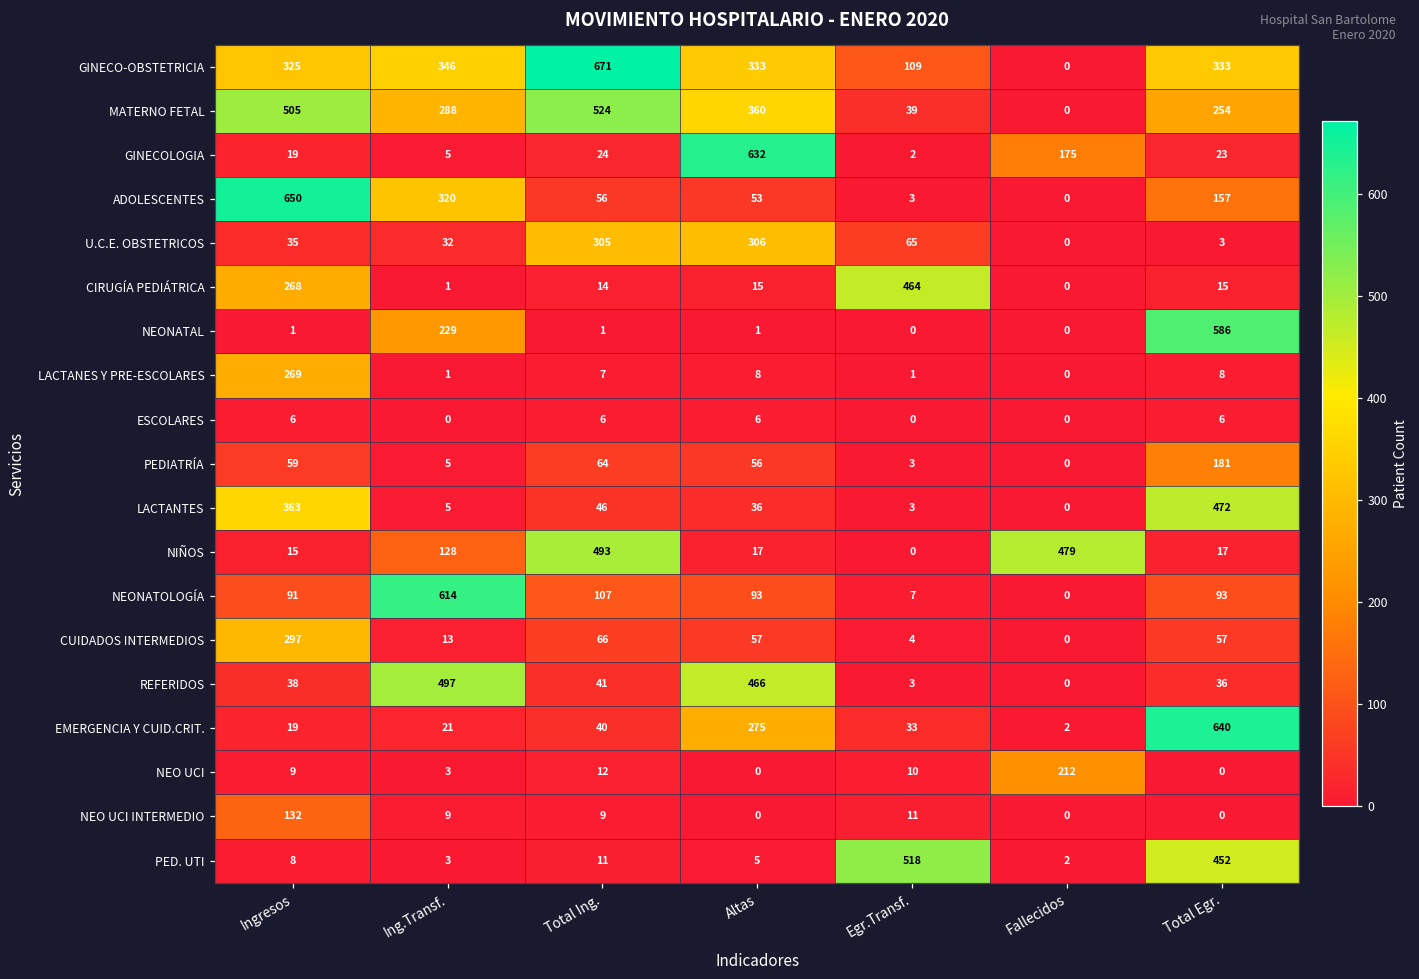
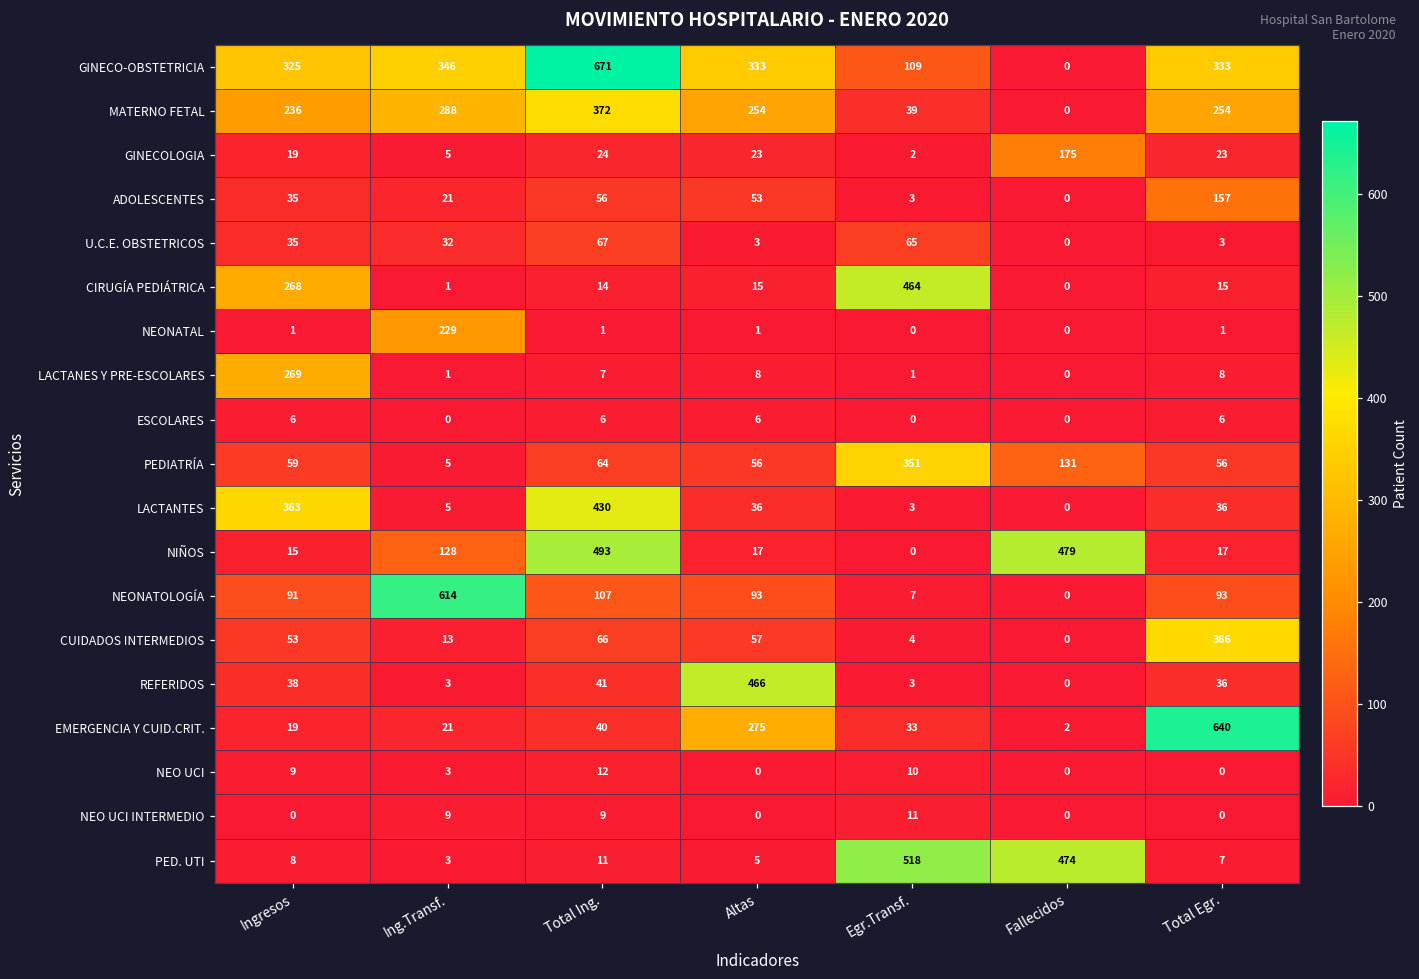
  {
    "GINECO-OBSTETRICIA": {
      "Ingresos": 325,
      "Ing.Transf.": 346,
      "Total Ing.": 671,
      "Altas": 333,
      "Egr.Transf.": 109,
      "Fallecidos": 0,
      "Total Egr.": 333
    },
    "MATERNO FETAL": {
-     "Ingresos": 505,
+     "Ingresos": 236,
      "Ing.Transf.": 288,
-     "Total Ing.": 524,
-     "Altas": 360,
+     "Total Ing.": 372,
+     "Altas": 254,
      "Egr.Transf.": 39,
      "Fallecidos": 0,
      "Total Egr.": 254
    },
    "GINECOLOGIA": {
      "Ingresos": 19,
      "Ing.Transf.": 5,
      "Total Ing.": 24,
-     "Altas": 632,
+     "Altas": 23,
      "Egr.Transf.": 2,
      "Fallecidos": 175,
      "Total Egr.": 23
    },
    "ADOLESCENTES": {
-     "Ingresos": 650,
-     "Ing.Transf.": 320,
+     "Ingresos": 35,
+     "Ing.Transf.": 21,
      "Total Ing.": 56,
      "Altas": 53,
      "Egr.Transf.": 3,
      "Fallecidos": 0,
      "Total Egr.": 157
    },
    "U.C.E. OBSTETRICOS": {
      "Ingresos": 35,
      "Ing.Transf.": 32,
-     "Total Ing.": 305,
-     "Altas": 306,
+     "Total Ing.": 67,
+     "Altas": 3,
      "Egr.Transf.": 65,
      "Fallecidos": 0,
      "Total Egr.": 3
    },
    "CIRUGÍA PEDIÁTRICA": {
      "Ingresos": 268,
      "Ing.Transf.": 1,
      "Total Ing.": 14,
      "Altas": 15,
      "Egr.Transf.": 464,
      "Fallecidos": 0,
      "Total Egr.": 15
    },
    "NEONATAL": {
      "Ingresos": 1,
      "Ing.Transf.": 229,
      "Total Ing.": 1,
      "Altas": 1,
      "Egr.Transf.": 0,
      "Fallecidos": 0,
-     "Total Egr.": 586
+     "Total Egr.": 1
    },
    "LACTANES Y PRE-ESCOLARES": {
      "Ingresos": 269,
      "Ing.Transf.": 1,
      "Total Ing.": 7,
      "Altas": 8,
      "Egr.Transf.": 1,
      "Fallecidos": 0,
      "Total Egr.": 8
    },
    "ESCOLARES": {
      "Ingresos": 6,
      "Ing.Transf.": 0,
      "Total Ing.": 6,
      "Altas": 6,
      "Egr.Transf.": 0,
      "Fallecidos": 0,
      "Total Egr.": 6
    },
    "PEDIATRÍA": {
      "Ingresos": 59,
      "Ing.Transf.": 5,
      "Total Ing.": 64,
      "Altas": 56,
-     "Egr.Transf.": 3,
-     "Fallecidos": 0,
-     "Total Egr.": 181
+     "Egr.Transf.": 351,
+     "Fallecidos": 131,
+     "Total Egr.": 56
    },
    "LACTANTES": {
      "Ingresos": 363,
      "Ing.Transf.": 5,
-     "Total Ing.": 46,
+     "Total Ing.": 430,
      "Altas": 36,
      "Egr.Transf.": 3,
      "Fallecidos": 0,
-     "Total Egr.": 472
+     "Total Egr.": 36
    },
    "NIÑOS": {
      "Ingresos": 15,
      "Ing.Transf.": 128,
      "Total Ing.": 493,
      "Altas": 17,
      "Egr.Transf.": 0,
      "Fallecidos": 479,
      "Total Egr.": 17
    },
    "NEONATOLOGÍA": {
      "Ingresos": 91,
      "Ing.Transf.": 614,
      "Total Ing.": 107,
      "Altas": 93,
      "Egr.Transf.": 7,
      "Fallecidos": 0,
      "Total Egr.": 93
    },
    "CUIDADOS INTERMEDIOS": {
-     "Ingresos": 297,
+     "Ingresos": 53,
      "Ing.Transf.": 13,
      "Total Ing.": 66,
      "Altas": 57,
      "Egr.Transf.": 4,
      "Fallecidos": 0,
-     "Total Egr.": 57
+     "Total Egr.": 366
    },
    "REFERIDOS": {
      "Ingresos": 38,
-     "Ing.Transf.": 497,
+     "Ing.Transf.": 3,
      "Total Ing.": 41,
      "Altas": 466,
      "Egr.Transf.": 3,
      "Fallecidos": 0,
      "Total Egr.": 36
    },
    "EMERGENCIA Y CUID.CRIT.": {
      "Ingresos": 19,
      "Ing.Transf.": 21,
      "Total Ing.": 40,
      "Altas": 275,
      "Egr.Transf.": 33,
      "Fallecidos": 2,
      "Total Egr.": 640
    },
    "NEO UCI": {
      "Ingresos": 9,
      "Ing.Transf.": 3,
      "Total Ing.": 12,
      "Altas": 0,
      "Egr.Transf.": 10,
-     "Fallecidos": 212,
+     "Fallecidos": 0,
      "Total Egr.": 0
    },
    "NEO UCI INTERMEDIO": {
-     "Ingresos": 132,
+     "Ingresos": 0,
      "Ing.Transf.": 9,
      "Total Ing.": 9,
      "Altas": 0,
      "Egr.Transf.": 11,
      "Fallecidos": 0,
      "Total Egr.": 0
    },
    "PED. UTI": {
      "Ingresos": 8,
      "Ing.Transf.": 3,
      "Total Ing.": 11,
      "Altas": 5,
      "Egr.Transf.": 518,
-     "Fallecidos": 2,
-     "Total Egr.": 452
+     "Fallecidos": 474,
+     "Total Egr.": 7
    }
  }
